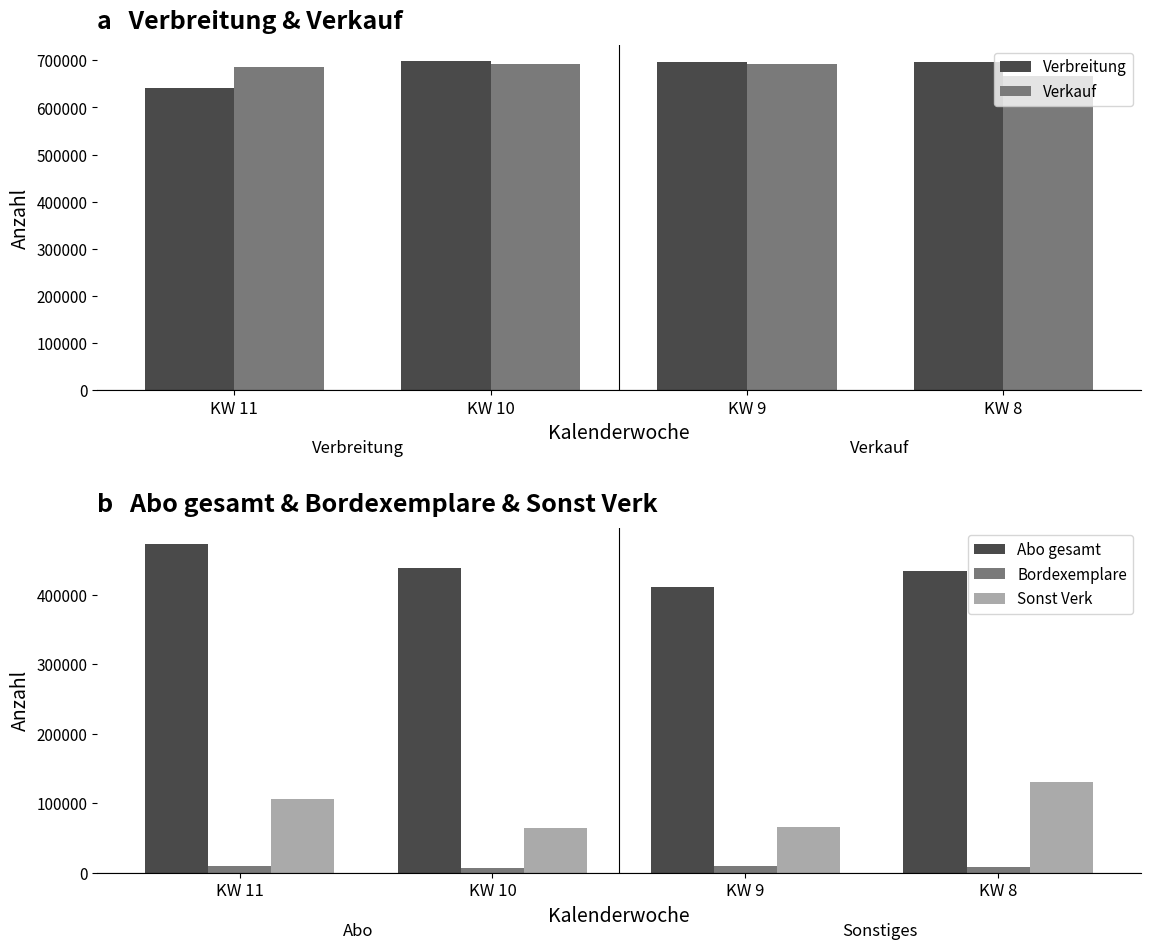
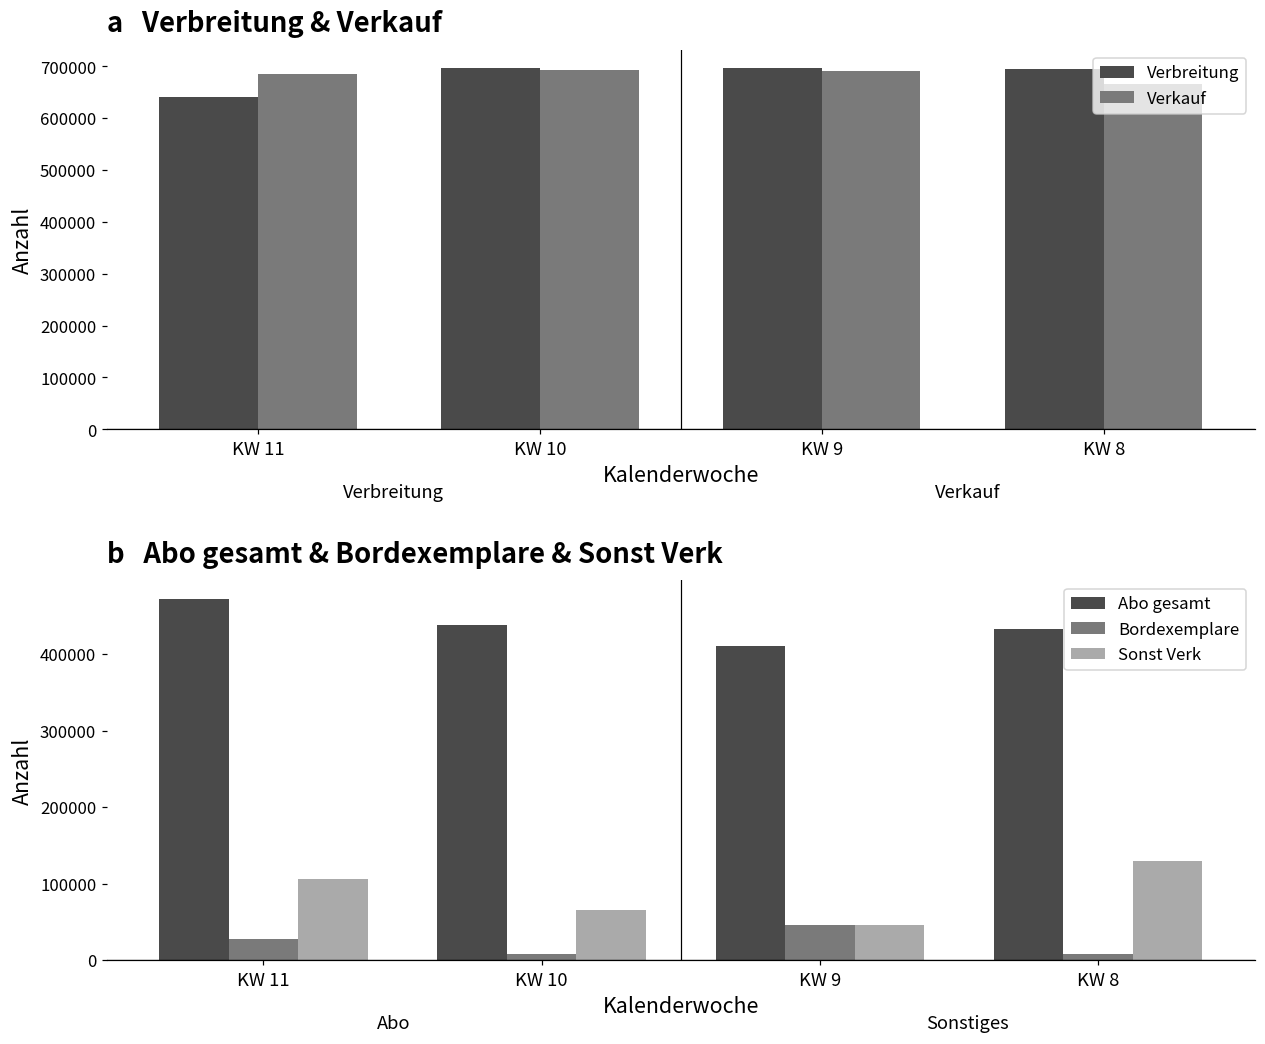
  {
    "a Verbreitung & Verkauf": {
      "Verbreitung": {
        "KW 11": 640000,
        "KW 10": 700000,
        "KW 9": 700000,
        "KW 8": 700000
      },
      "Verkauf": {
        "KW 11": 690000,
        "KW 10": 690000,
        "KW 9": 690000
      }
    },
    "b Abo gesamt & Bordexemplare & Sonst Verk": {
      "Abo gesamt": {
        "KW 11": 470000,
        "KW 10": 440000,
        "KW 9": 410000,
        "KW 8": 430000
      },
      "Bordexemplare": {
-       "KW 11": 10000,
+       "KW 11": 30000,
        "KW 10": 10000,
-       "KW 9": 10000,
+       "KW 9": 50000,
        "KW 8": 10000
      },
      "Sonst Verk": {
        "KW 11": 110000,
        "KW 10": 70000,
-       "KW 9": 70000,
+       "KW 9": 50000,
        "KW 8": 130000
      }
    }
  }
